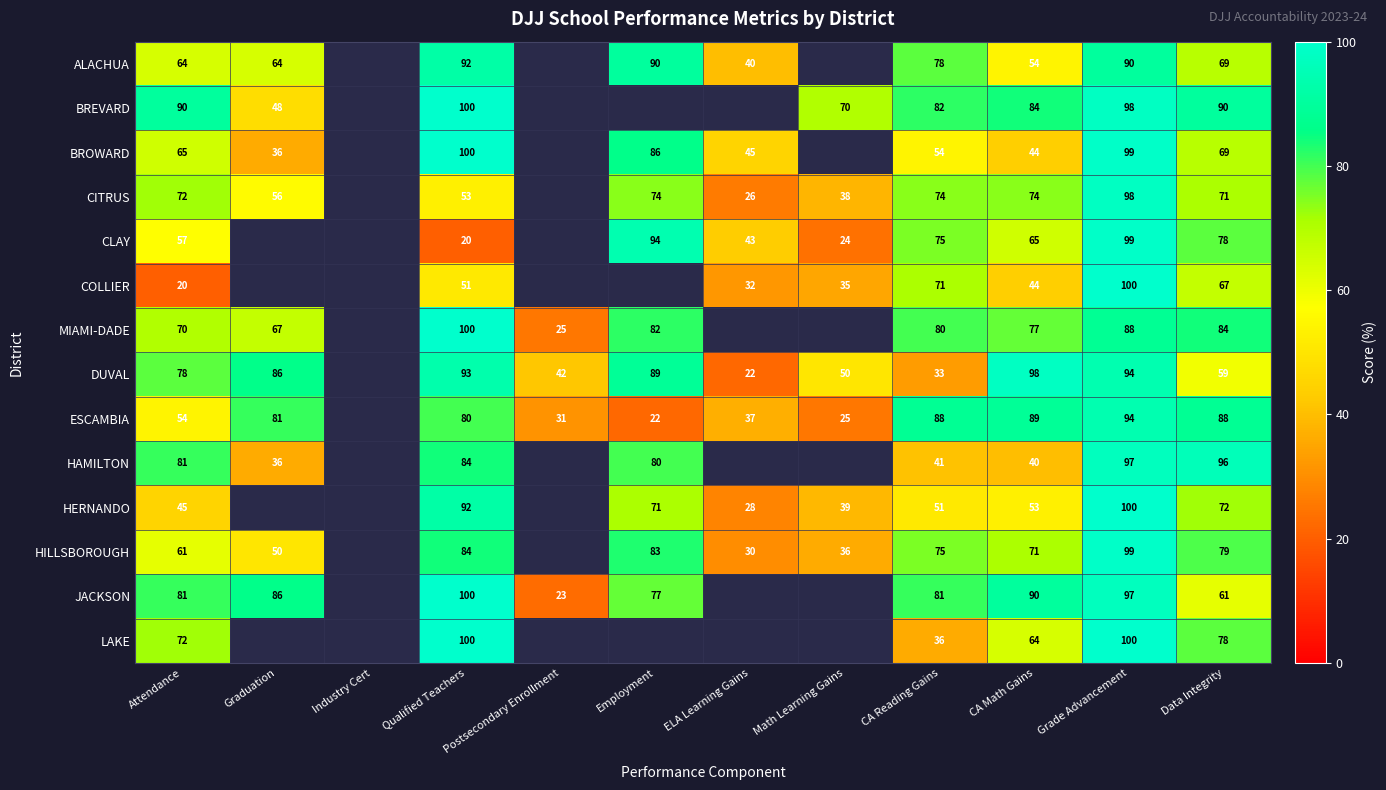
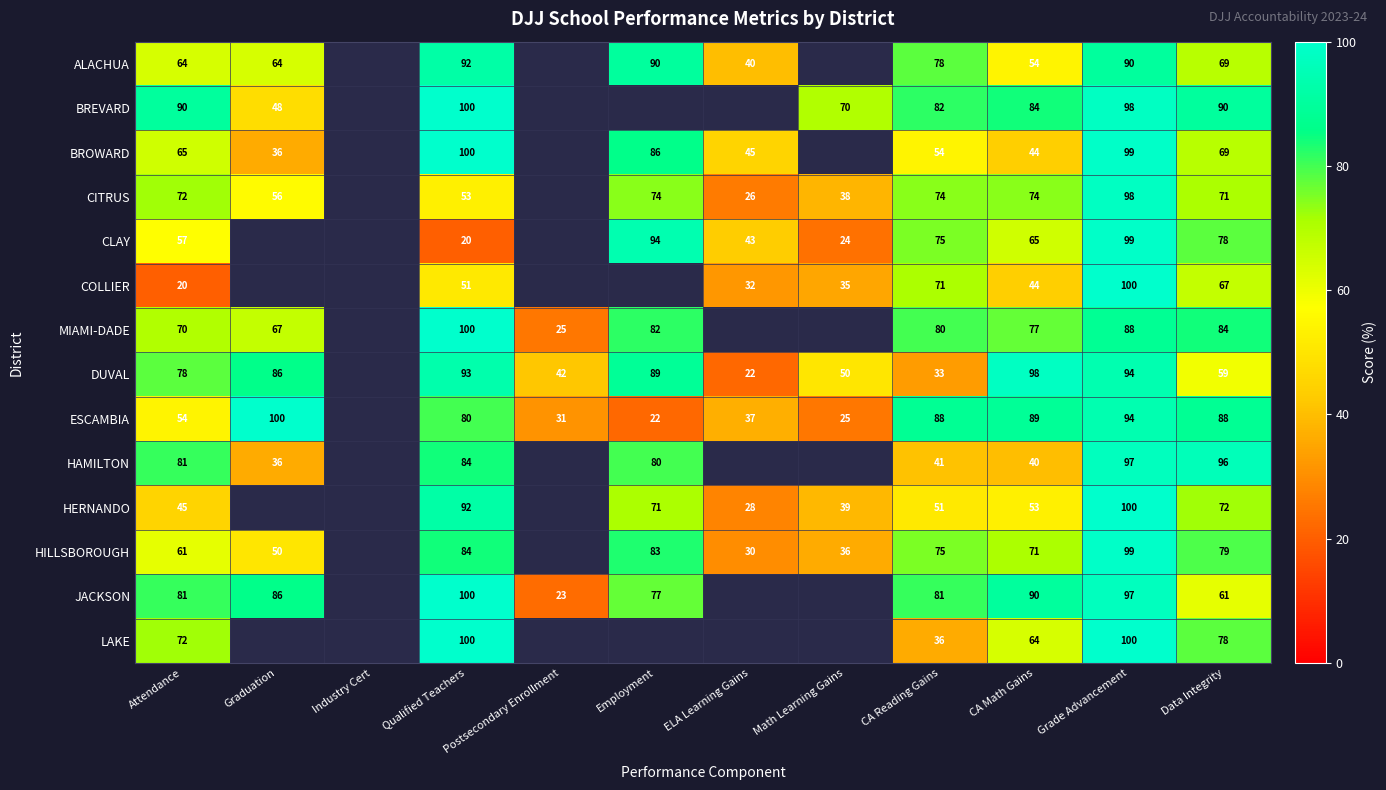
  {
    "ALACHUA": {
      "Attendance": 64,
      "Graduation": 64,
      "Qualified Teachers": 92,
      "Employment": 90,
      "ELA Learning Gains": 40,
      "CA Reading Gains": 78,
      "CA Math Gains": 54,
      "Grade Advancement": 90,
      "Data Integrity": 69
    },
    "BREVARD": {
      "Attendance": 90,
      "Graduation": 48,
      "Qualified Teachers": 100,
      "Math Learning Gains": 70,
      "CA Reading Gains": 82,
      "CA Math Gains": 84,
      "Grade Advancement": 98,
      "Data Integrity": 90
    },
    "BROWARD": {
      "Attendance": 65,
      "Graduation": 36,
      "Qualified Teachers": 100,
      "Employment": 86,
      "ELA Learning Gains": 45,
      "CA Reading Gains": 54,
      "CA Math Gains": 44,
      "Grade Advancement": 99,
      "Data Integrity": 69
    },
    "CITRUS": {
      "Attendance": 72,
      "Graduation": 56,
      "Qualified Teachers": 53,
      "Employment": 74,
      "ELA Learning Gains": 26,
      "Math Learning Gains": 38,
      "CA Reading Gains": 74,
      "CA Math Gains": 74,
      "Grade Advancement": 98,
      "Data Integrity": 71
    },
    "CLAY": {
      "Attendance": 57,
      "Qualified Teachers": 20,
      "Employment": 94,
      "ELA Learning Gains": 43,
      "Math Learning Gains": 24,
      "CA Reading Gains": 75,
      "CA Math Gains": 65,
      "Grade Advancement": 99,
      "Data Integrity": 78
    },
    "COLLIER": {
      "Attendance": 20,
      "Qualified Teachers": 51,
      "ELA Learning Gains": 32,
      "Math Learning Gains": 35,
      "CA Reading Gains": 71,
      "CA Math Gains": 44,
      "Grade Advancement": 100,
      "Data Integrity": 67
    },
    "MIAMI-DADE": {
      "Attendance": 70,
      "Graduation": 67,
      "Qualified Teachers": 100,
      "Postsecondary Enrollment": 25,
      "Employment": 82,
      "CA Reading Gains": 80,
      "CA Math Gains": 77,
      "Grade Advancement": 88,
      "Data Integrity": 84
    },
    "DUVAL": {
      "Attendance": 78,
      "Graduation": 86,
      "Qualified Teachers": 93,
      "Postsecondary Enrollment": 42,
      "Employment": 89,
      "ELA Learning Gains": 22,
      "Math Learning Gains": 50,
      "CA Reading Gains": 33,
      "CA Math Gains": 98,
      "Grade Advancement": 94,
      "Data Integrity": 59
    },
    "ESCAMBIA": {
      "Attendance": 54,
-     "Graduation": 81,
+     "Graduation": 100,
      "Qualified Teachers": 80,
      "Postsecondary Enrollment": 31,
      "Employment": 22,
      "ELA Learning Gains": 37,
      "Math Learning Gains": 25,
      "CA Reading Gains": 88,
      "CA Math Gains": 89,
      "Grade Advancement": 94,
      "Data Integrity": 88
    },
    "HAMILTON": {
      "Attendance": 81,
      "Graduation": 36,
      "Qualified Teachers": 84,
      "Employment": 80,
      "CA Reading Gains": 41,
      "CA Math Gains": 40,
      "Grade Advancement": 97,
      "Data Integrity": 96
    },
    "HERNANDO": {
      "Attendance": 45,
      "Qualified Teachers": 92,
      "Employment": 71,
      "ELA Learning Gains": 28,
      "Math Learning Gains": 39,
      "CA Reading Gains": 51,
      "CA Math Gains": 53,
      "Grade Advancement": 100,
      "Data Integrity": 72
    },
    "HILLSBOROUGH": {
      "Attendance": 61,
      "Graduation": 50,
      "Qualified Teachers": 84,
      "Employment": 83,
      "ELA Learning Gains": 30,
      "Math Learning Gains": 36,
      "CA Reading Gains": 75,
      "CA Math Gains": 71,
      "Grade Advancement": 99,
      "Data Integrity": 79
    },
    "JACKSON": {
      "Attendance": 81,
      "Graduation": 86,
      "Qualified Teachers": 100,
      "Postsecondary Enrollment": 23,
      "Employment": 77,
      "CA Reading Gains": 81,
      "CA Math Gains": 90,
      "Grade Advancement": 97,
      "Data Integrity": 61
    },
    "LAKE": {
      "Attendance": 72,
      "Qualified Teachers": 100,
      "CA Reading Gains": 36,
      "CA Math Gains": 64,
      "Grade Advancement": 100,
      "Data Integrity": 78
    }
  }
